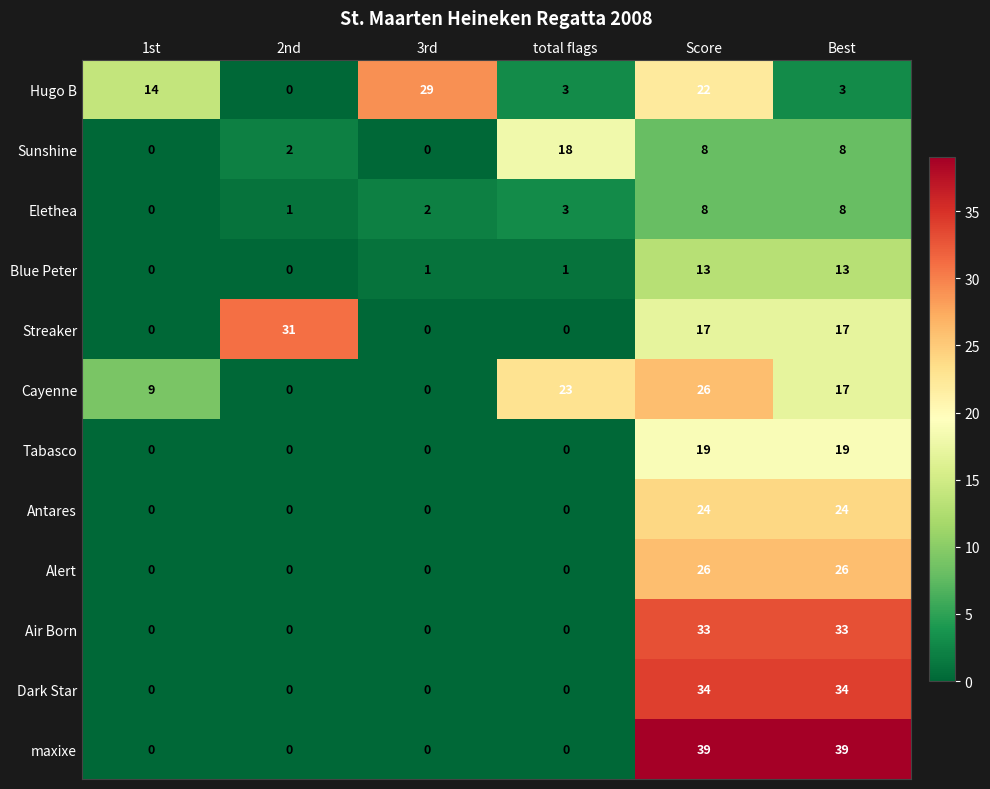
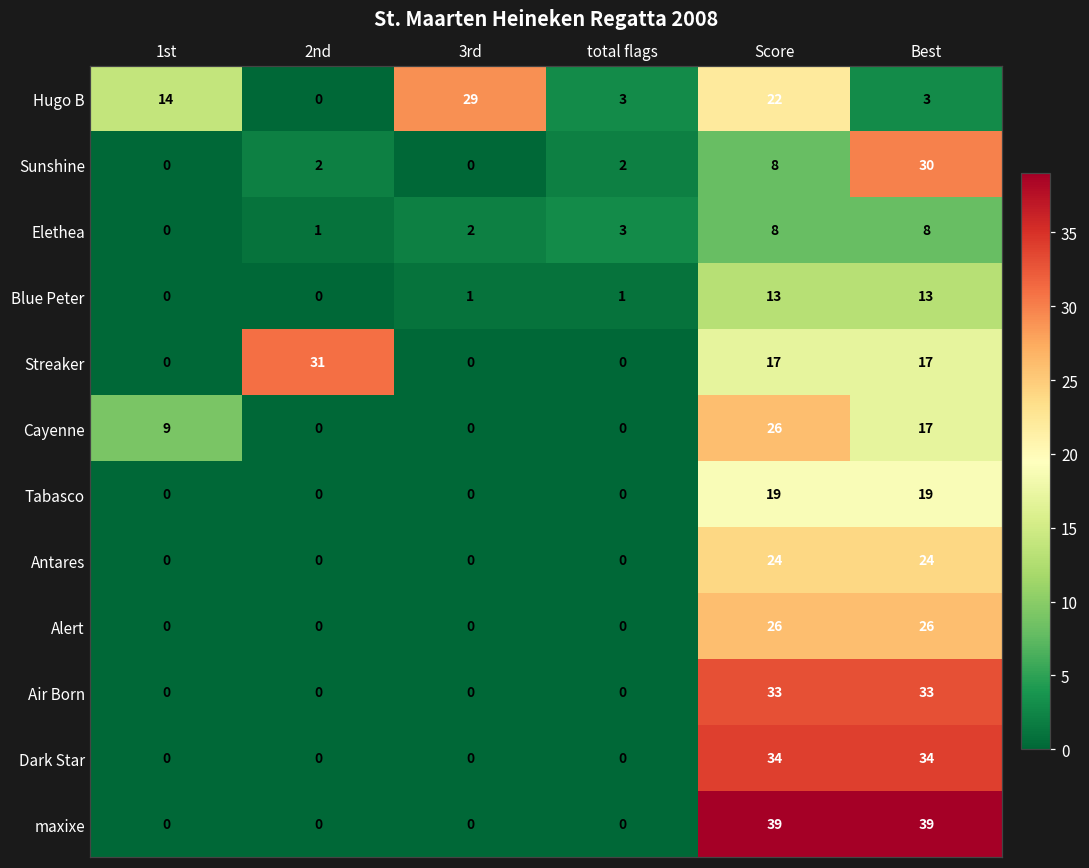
  {
    "Hugo B": {
      "1st": 14,
      "2nd": 0,
      "3rd": 29,
      "total flags": 3,
      "Score": 22,
      "Best": 3
    },
    "Sunshine": {
      "1st": 0,
      "2nd": 2,
      "3rd": 0,
-     "total flags": 18,
+     "total flags": 2,
      "Score": 8,
-     "Best": 8
+     "Best": 30
    },
    "Elethea": {
      "1st": 0,
      "2nd": 1,
      "3rd": 2,
      "total flags": 3,
      "Score": 8,
      "Best": 8
    },
    "Blue Peter": {
      "1st": 0,
      "2nd": 0,
      "3rd": 1,
      "total flags": 1,
      "Score": 13,
      "Best": 13
    },
    "Streaker": {
      "1st": 0,
      "2nd": 31,
      "3rd": 0,
      "total flags": 0,
      "Score": 17,
      "Best": 17
    },
    "Cayenne": {
      "1st": 9,
      "2nd": 0,
      "3rd": 0,
-     "total flags": 23,
+     "total flags": 0,
      "Score": 26,
      "Best": 17
    },
    "Tabasco": {
      "1st": 0,
      "2nd": 0,
      "3rd": 0,
      "total flags": 0,
      "Score": 19,
      "Best": 19
    },
    "Antares": {
      "1st": 0,
      "2nd": 0,
      "3rd": 0,
      "total flags": 0,
      "Score": 24,
      "Best": 24
    },
    "Alert": {
      "1st": 0,
      "2nd": 0,
      "3rd": 0,
      "total flags": 0,
      "Score": 26,
      "Best": 26
    },
    "Air Born": {
      "1st": 0,
      "2nd": 0,
      "3rd": 0,
      "total flags": 0,
      "Score": 33,
      "Best": 33
    },
    "Dark Star": {
      "1st": 0,
      "2nd": 0,
      "3rd": 0,
      "total flags": 0,
      "Score": 34,
      "Best": 34
    },
    "maxixe": {
      "1st": 0,
      "2nd": 0,
      "3rd": 0,
      "total flags": 0,
      "Score": 39,
      "Best": 39
    }
  }
